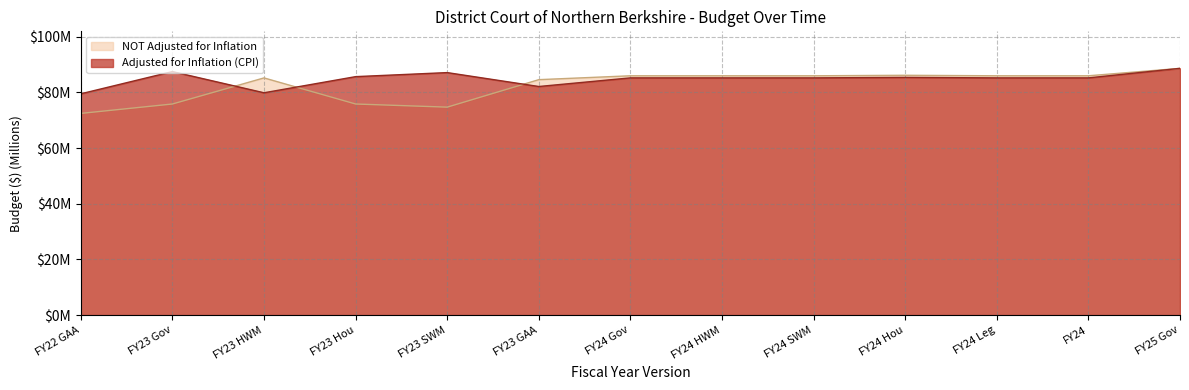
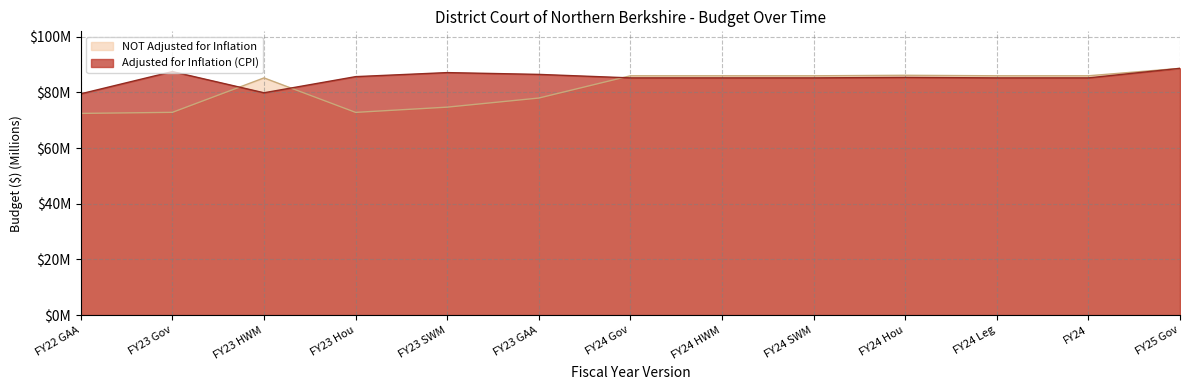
  {
    "NOT Adjusted for Inflation": {
      "FY22 GAA": "$72000000",
-     "FY23 Gov": "$76000000",
+     "FY23 Gov": "$73000000",
      "FY23 HWM": "$85000000",
-     "FY23 Hou": "$76000000",
+     "FY23 Hou": "$73000000",
      "FY23 SWM": "$75000000",
-     "FY23 GAA": "$85000000"
+     "FY23 GAA": "$78000000"
    },
    "Adjusted for Inflation (CPI)": {
      "FY22 GAA": "$79000000",
      "FY23 HWM": "$80000000",
      "FY23 Hou": "$86000000",
      "FY23 SWM": "$87000000",
-     "FY23 GAA": "$82000000"
+     "FY23 GAA": "$86000000"
    }
  }
